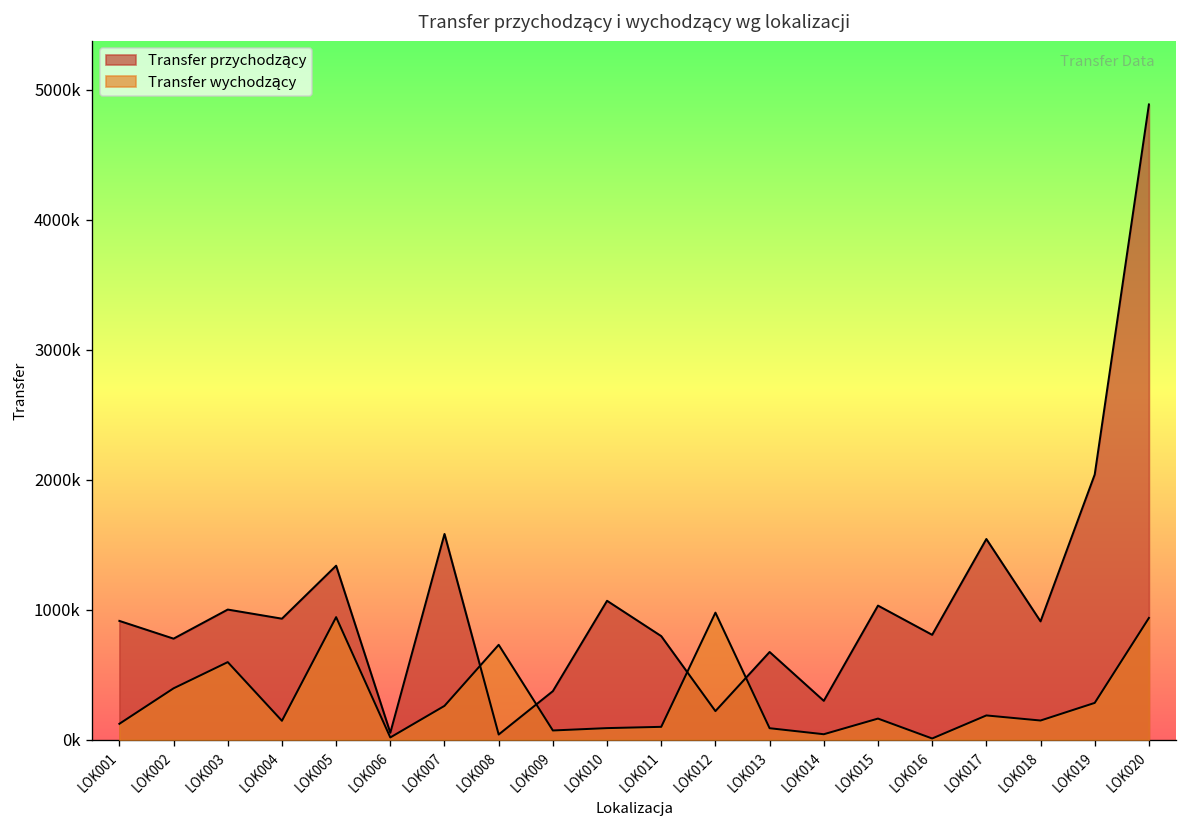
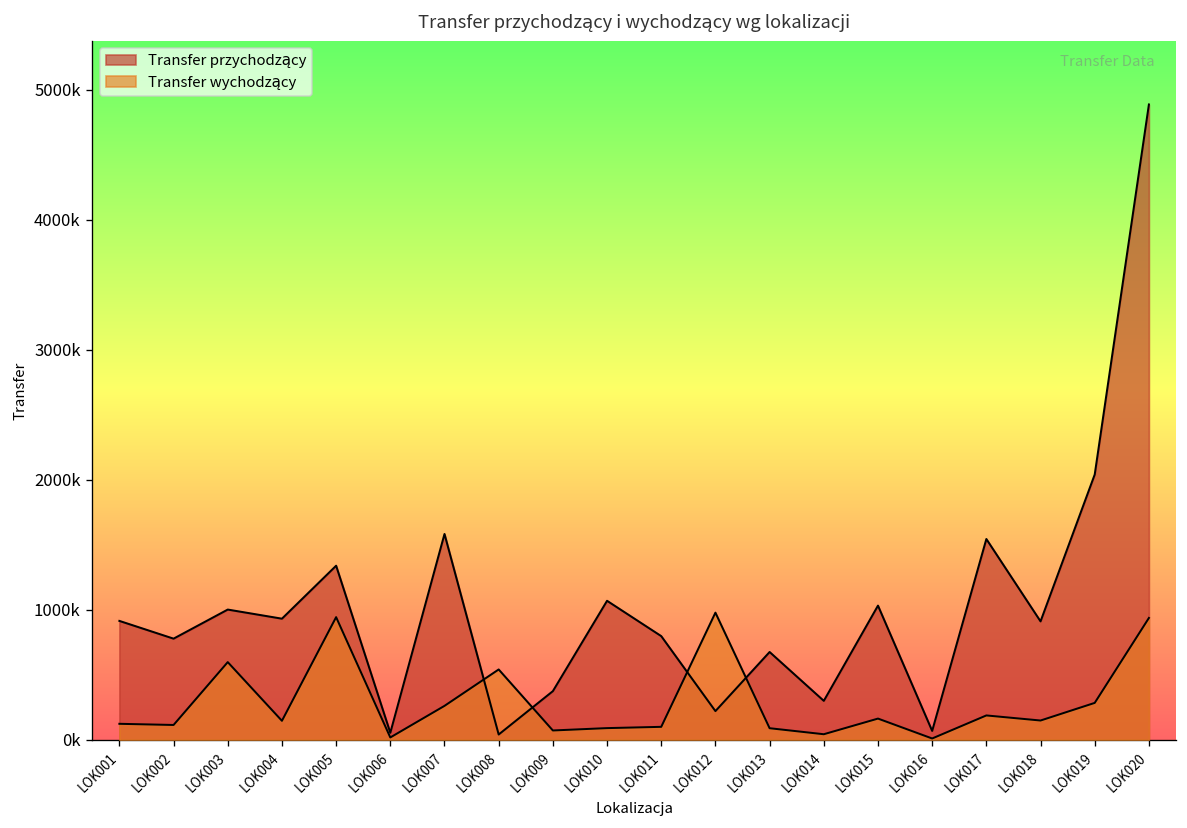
  {
    "Transfer przychodzący": {
      "LOK001": 910000,
      "LOK002": 780000,
      "LOK003": 1000000,
      "LOK004": 930000,
      "LOK005": 1340000,
      "LOK006": 50000,
      "LOK007": 1580000,
      "LOK008": 40000,
      "LOK009": 370000,
      "LOK010": 1070000,
      "LOK011": 800000,
      "LOK012": 220000,
      "LOK013": 680000,
      "LOK014": 300000,
      "LOK015": 1030000,
-     "LOK016": 810000,
+     "LOK016": 70000,
      "LOK017": 1540000,
      "LOK018": 910000,
      "LOK019": 2040000,
      "LOK020": 4890000
    },
    "Transfer wychodzący": {
      "LOK001": 120000,
-     "LOK002": 400000,
+     "LOK002": 110000,
      "LOK003": 600000,
      "LOK004": 150000,
      "LOK005": 940000,
      "LOK006": 20000,
      "LOK007": 260000,
-     "LOK008": 730000,
+     "LOK008": 540000,
      "LOK009": 70000,
      "LOK010": 90000,
      "LOK011": 100000,
      "LOK012": 980000,
      "LOK013": 90000,
      "LOK014": 40000,
      "LOK015": 160000,
      "LOK016": 10000,
      "LOK017": 190000,
      "LOK018": 150000,
      "LOK019": 280000,
      "LOK020": 940000
    }
  }
